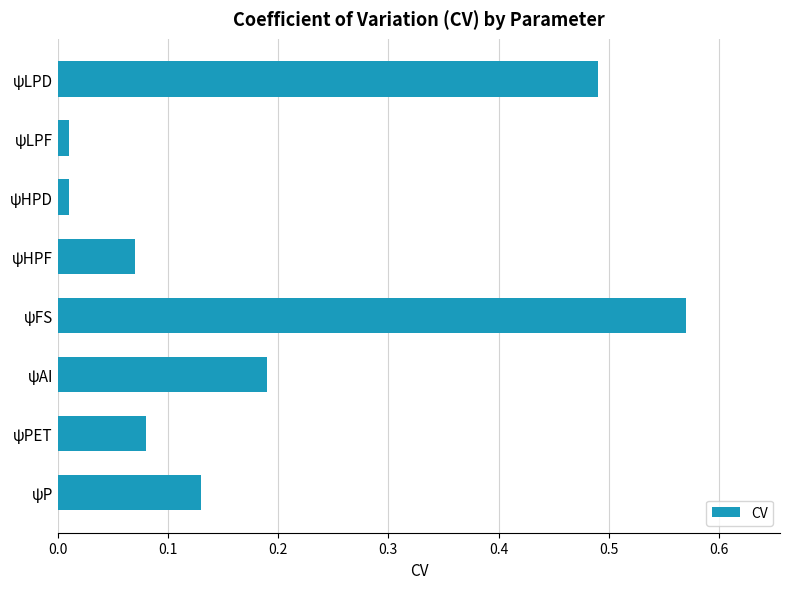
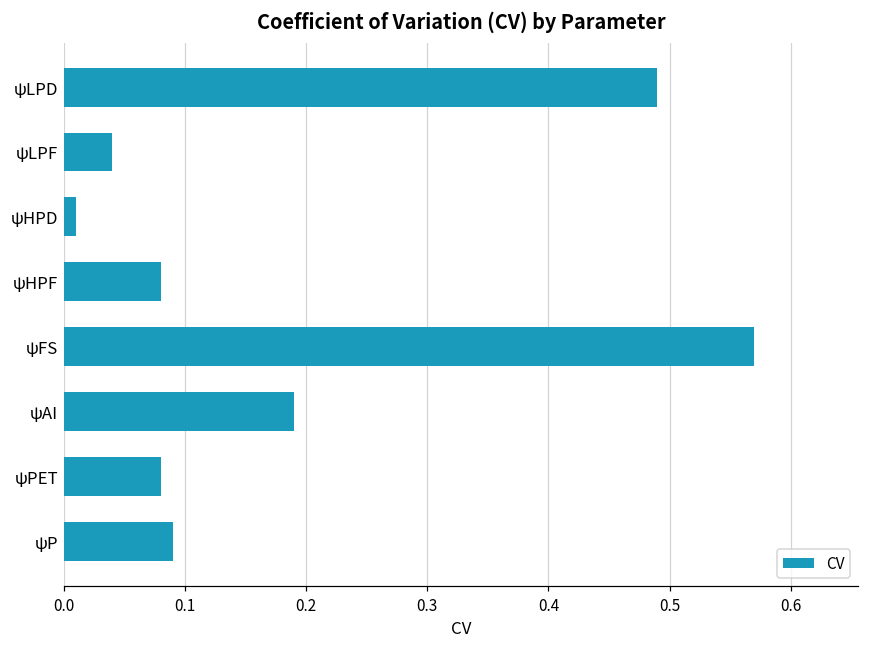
  {
    "ψLPD": 0.49,
-   "ψLPF": 0.01,
+   "ψLPF": 0.04,
    "ψHPD": 0.01,
-   "ψHPF": 0.07,
+   "ψHPF": 0.08,
    "ψFS": 0.57,
    "ψAI": 0.19,
    "ψPET": 0.08,
-   "ψP": 0.13
+   "ψP": 0.09
  }
